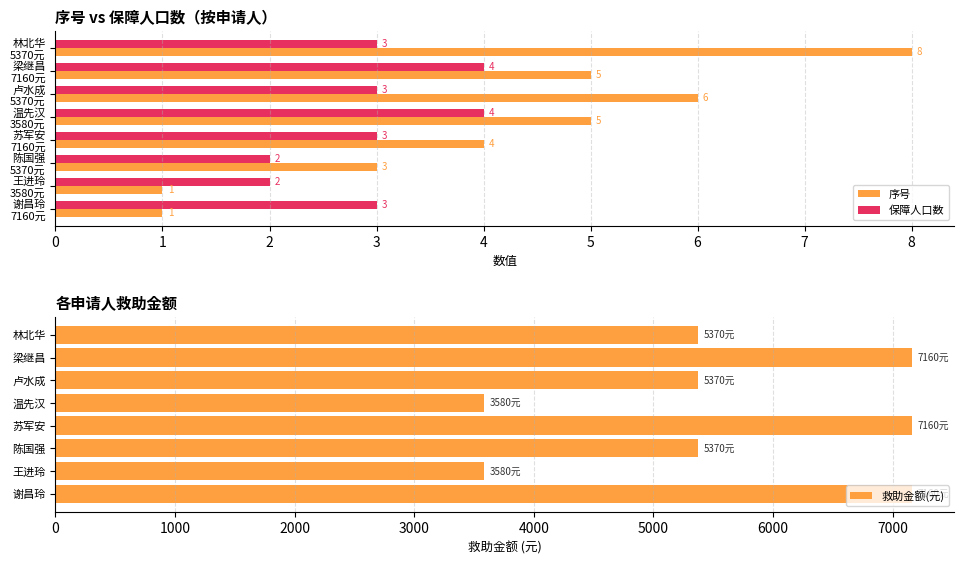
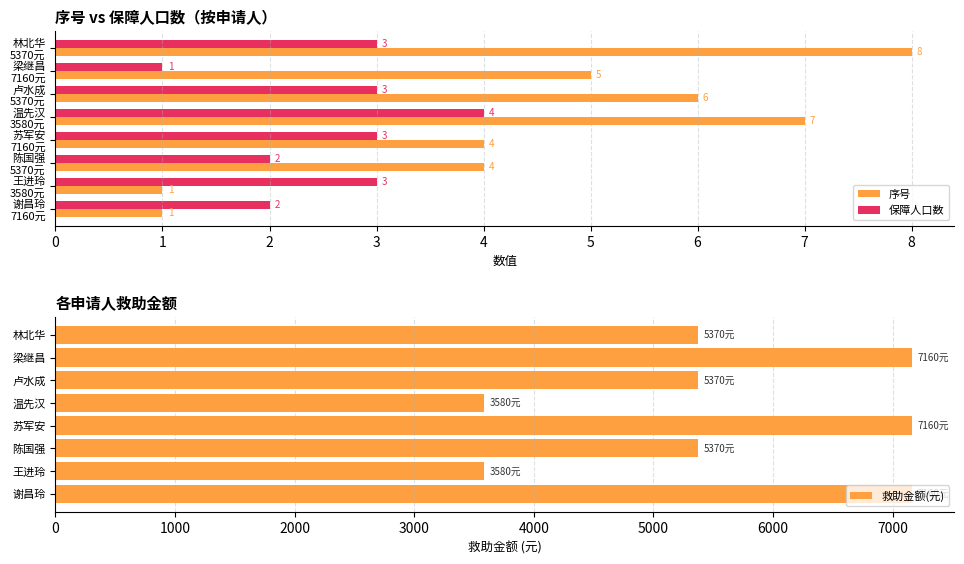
  {
    "序号 vs 保障人口数（按申请人）": {
      "序号": {
        "林北华 5370元": "8",
        "梁继昌 7160元": "5",
        "卢水成 5370元": "6",
-       "温先汉 3580元": "5",
+       "温先汉 3580元": "7",
        "苏军安 7160元": "4",
-       "陈国强 5370元": "3",
+       "陈国强 5370元": "4",
        "王进玲 3580元": "1",
        "谢昌玲 7160元": "1"
      },
      "保障人口数": {
        "林北华 5370元": "3",
-       "梁继昌 7160元": "4",
+       "梁继昌 7160元": "1",
        "卢水成 5370元": "3",
        "温先汉 3580元": "4",
        "苏军安 7160元": "3",
        "陈国强 5370元": "2",
-       "王进玲 3580元": "2",
-       "谢昌玲 7160元": "3"
+       "王进玲 3580元": "3",
+       "谢昌玲 7160元": "2"
      }
    },
    "各申请人救助金额": {
      "林北华": "5370元",
      "梁继昌": "7160元",
      "卢水成": "5370元",
      "温先汉": "3580元",
      "苏军安": "7160元",
      "陈国强": "5370元",
      "王进玲": "3580元"
    }
  }
